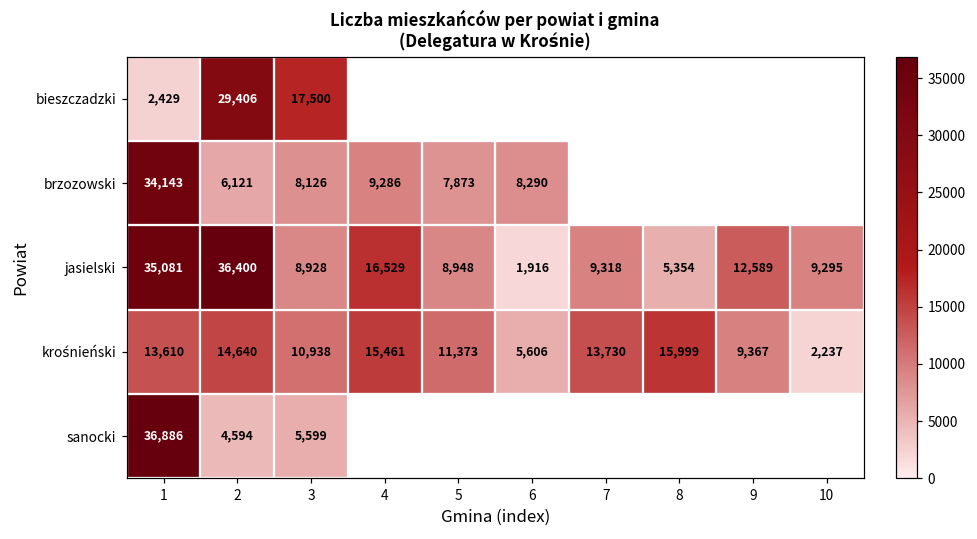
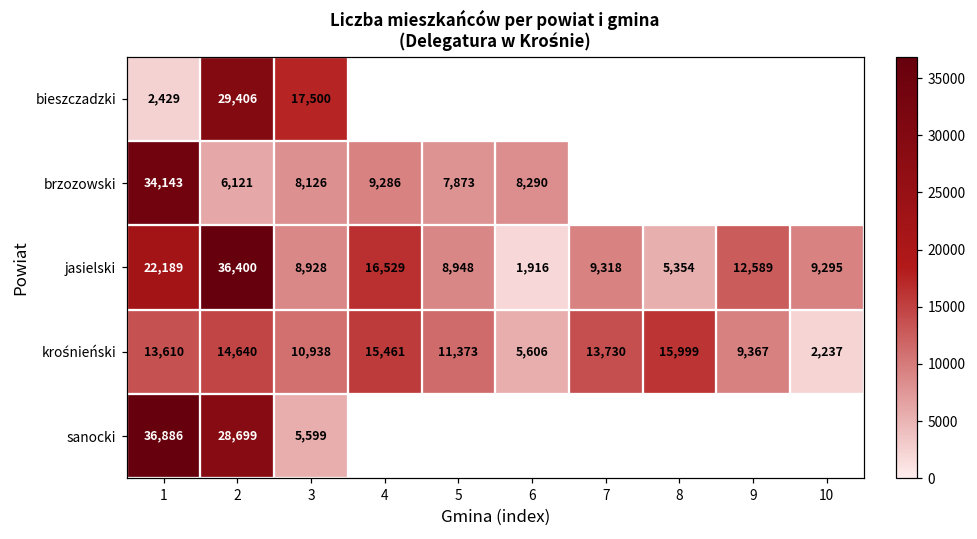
  {
    "bieszczadzki": {
      "1": "2,429",
      "2": "29,406",
      "3": "17,500"
    },
    "brzozowski": {
      "1": "34,143",
      "2": "6,121",
      "3": "8,126",
      "4": "9,286",
      "5": "7,873",
      "6": "8,290"
    },
    "jasielski": {
-     "1": "35,081",
+     "1": "22,189",
      "2": "36,400",
      "3": "8,928",
      "4": "16,529",
      "5": "8,948",
      "6": "1,916",
      "7": "9,318",
      "8": "5,354",
      "9": "12,589",
      "10": "9,295"
    },
    "krośnieński": {
      "1": "13,610",
      "2": "14,640",
      "3": "10,938",
      "4": "15,461",
      "5": "11,373",
      "6": "5,606",
      "7": "13,730",
      "8": "15,999",
      "9": "9,367",
      "10": "2,237"
    },
    "sanocki": {
      "1": "36,886",
-     "2": "4,594",
+     "2": "28,699",
      "3": "5,599"
    }
  }
